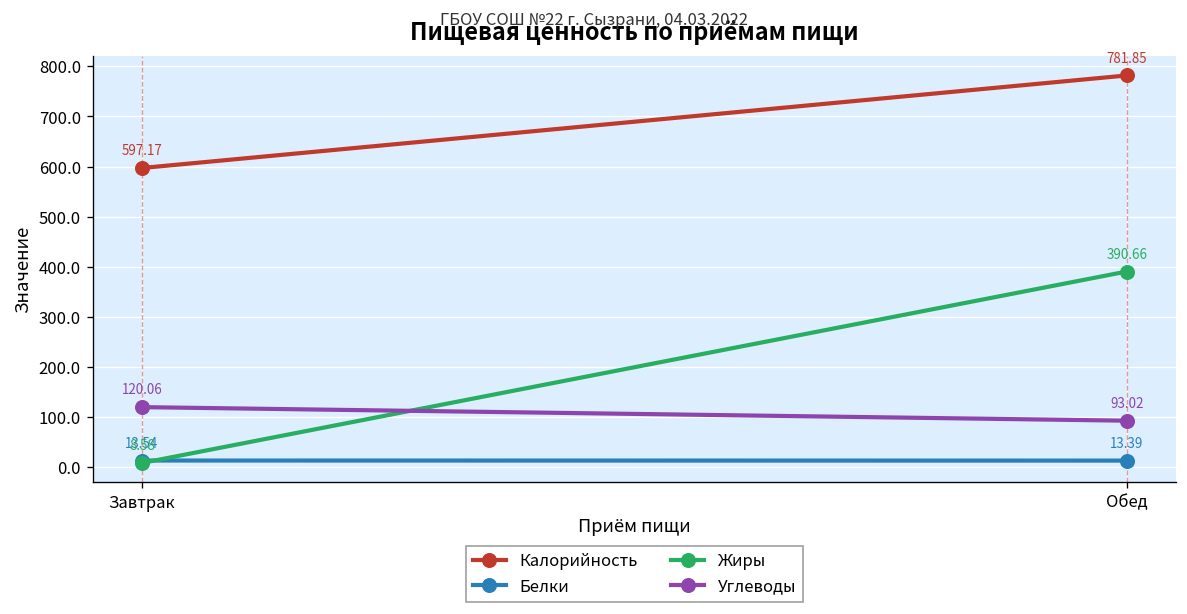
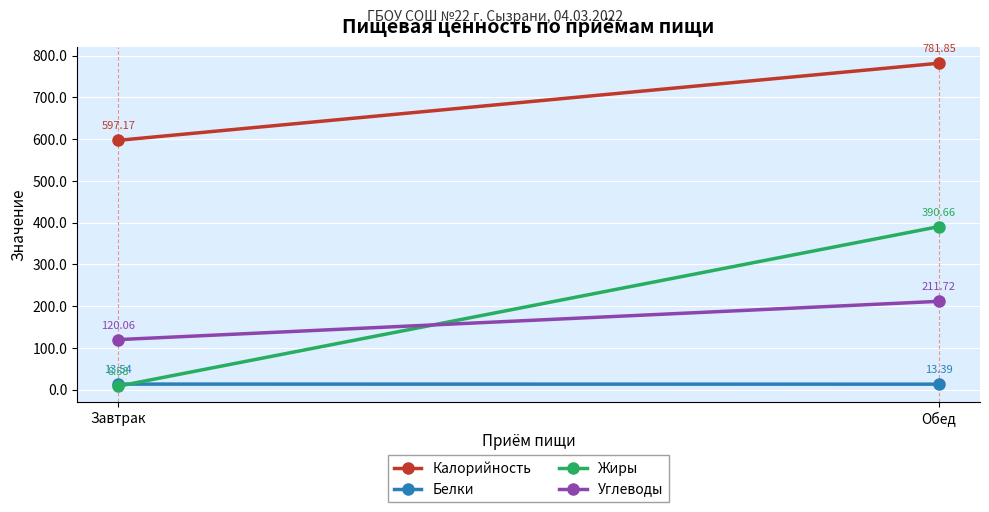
  {
    "Калорийность": {
      "Завтрак": 597.17,
      "Обед": 781.85
    },
    "Белки": {
      "Обед": 13.39
    },
    "Жиры": {
      "Обед": 390.66
    },
    "Углеводы": {
      "Завтрак": 120.06,
-     "Обед": 93.02
+     "Обед": 211.72
    }
  }
